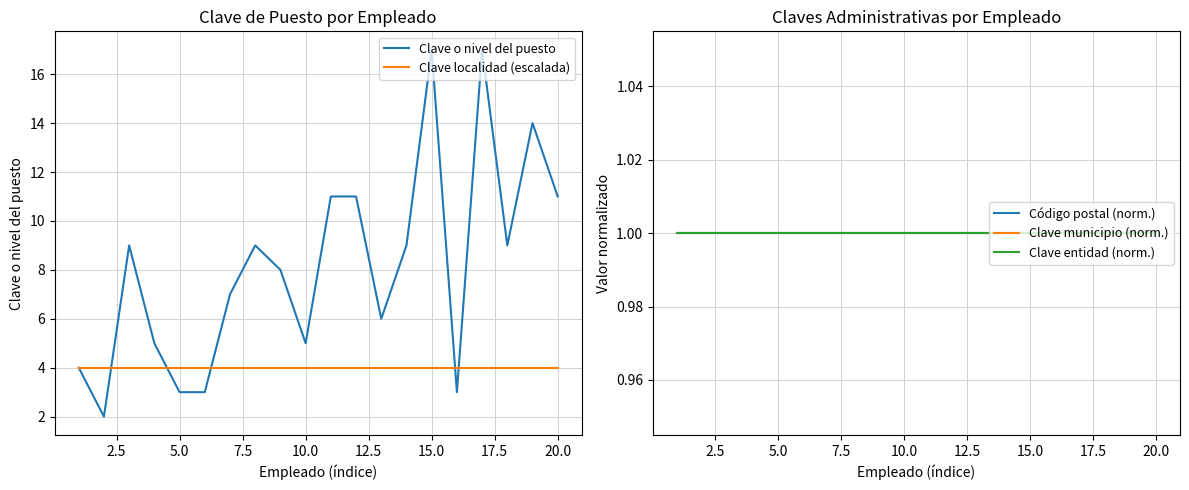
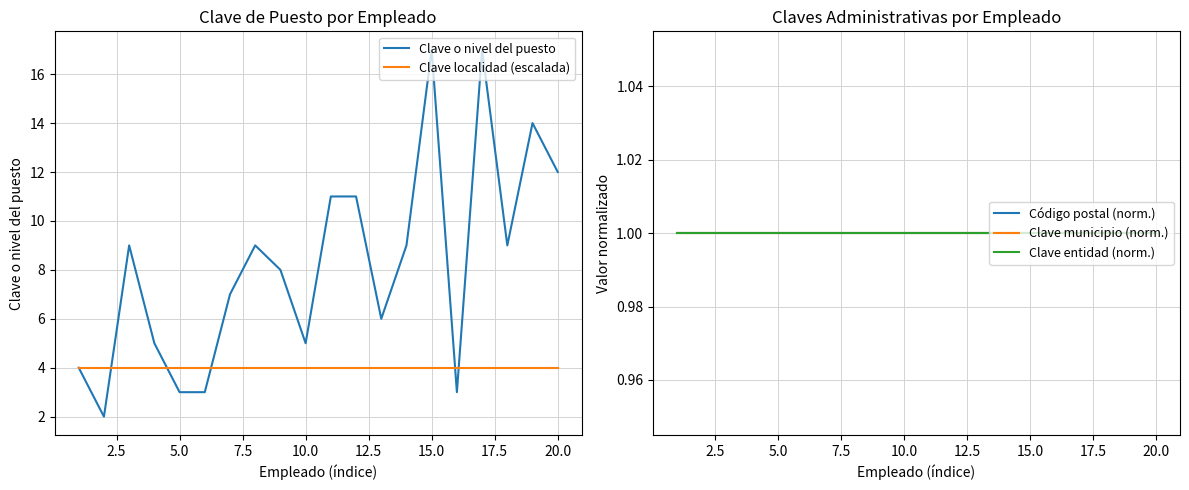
  {
    "Clave de Puesto por Empleado": {
      "Clave o nivel del puesto": {
        "5.0": 3,
        "10.0": 5,
-       "20.0": 11
+       "20.0": 12
      },
      "Clave localidad (escalada)": {
        "5.0": 4,
        "10.0": 4,
        "15.0": 4,
        "20.0": 4
      }
    },
    "Claves Administrativas por Empleado": {
      "5.0": 1.000,
      "10.0": 1.000
    }
  }
